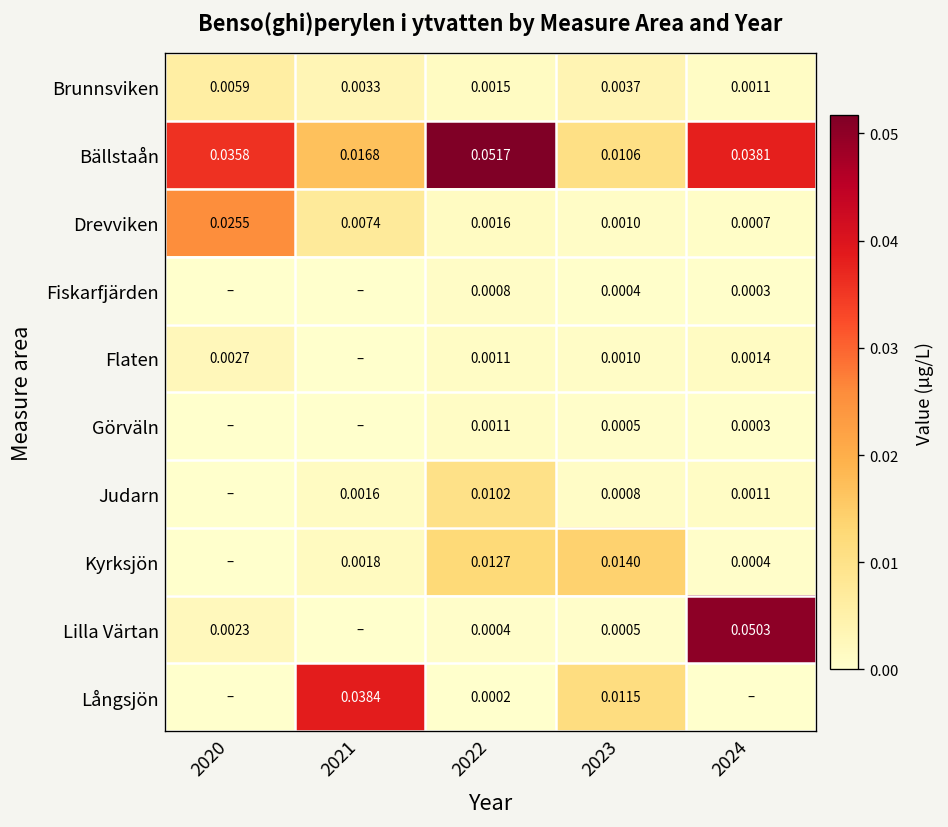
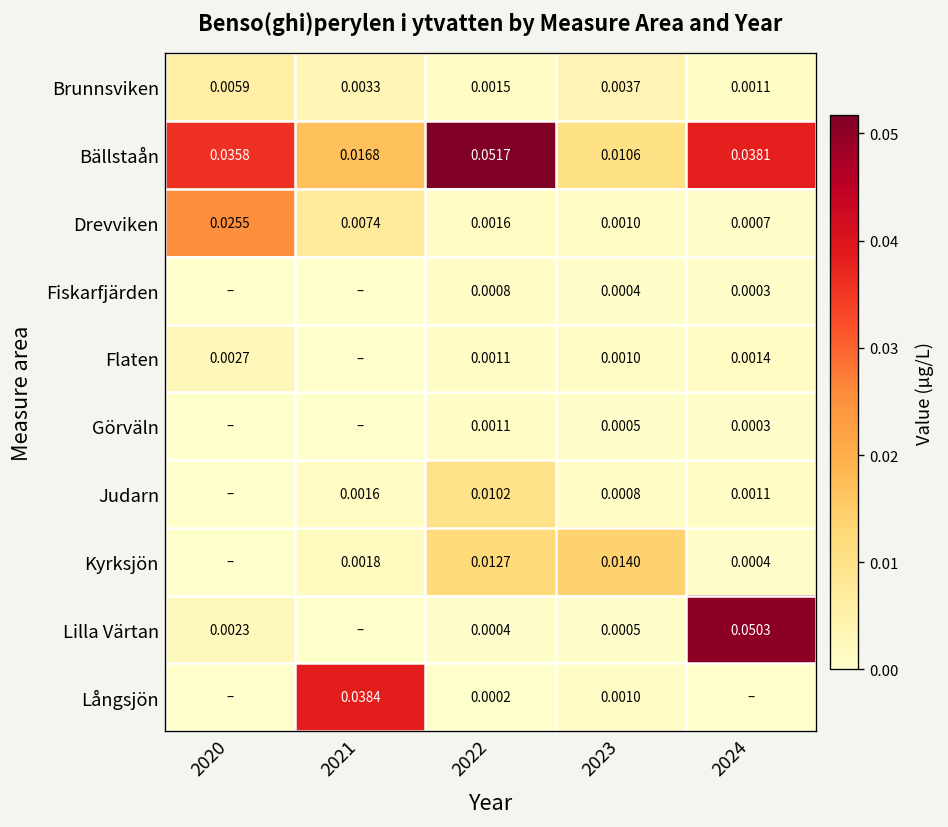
  {
    "Brunnsviken": {
      "2020": 0.0059,
      "2021": 0.0033,
      "2022": 0.0015,
      "2023": 0.0037,
      "2024": 0.0011
    },
    "Bällstaån": {
      "2020": 0.0358,
      "2021": 0.0168,
      "2022": 0.0517,
      "2023": 0.0106,
      "2024": 0.0381
    },
    "Drevviken": {
      "2020": 0.0255,
      "2021": 0.0074,
      "2022": 0.0016,
      "2023": 0.0010,
      "2024": 0.0007
    },
    "Fiskarfjärden": {
      "2022": 0.0008,
      "2023": 0.0004,
      "2024": 0.0003
    },
    "Flaten": {
      "2020": 0.0027,
      "2022": 0.0011,
      "2023": 0.0010,
      "2024": 0.0014
    },
    "Görväln": {
      "2022": 0.0011,
      "2023": 0.0005,
      "2024": 0.0003
    },
    "Judarn": {
      "2021": 0.0016,
      "2022": 0.0102,
      "2023": 0.0008,
      "2024": 0.0011
    },
    "Kyrksjön": {
      "2021": 0.0018,
      "2022": 0.0127,
      "2023": 0.0140,
      "2024": 0.0004
    },
    "Lilla Värtan": {
      "2020": 0.0023,
      "2022": 0.0004,
      "2023": 0.0005,
      "2024": 0.0503
    },
    "Långsjön": {
      "2021": 0.0384,
      "2022": 0.0002,
-     "2023": 0.0115
+     "2023": 0.0010
    }
  }
